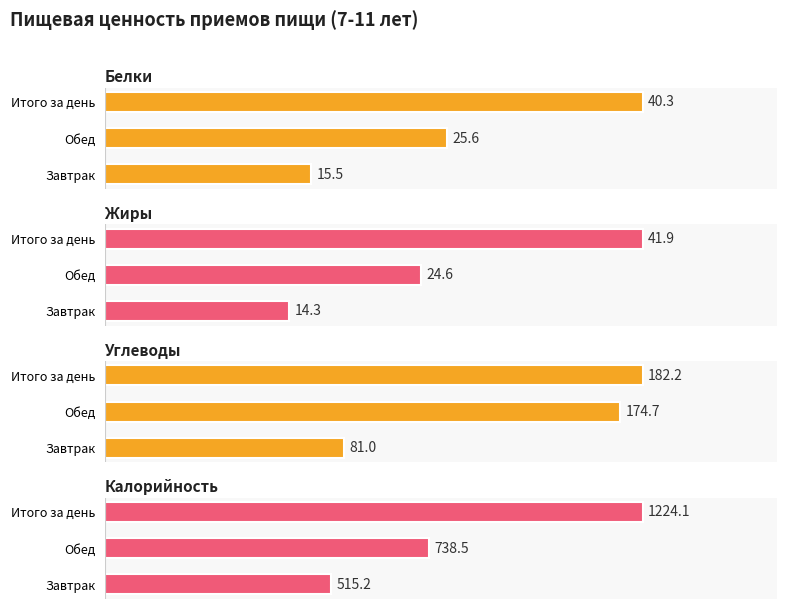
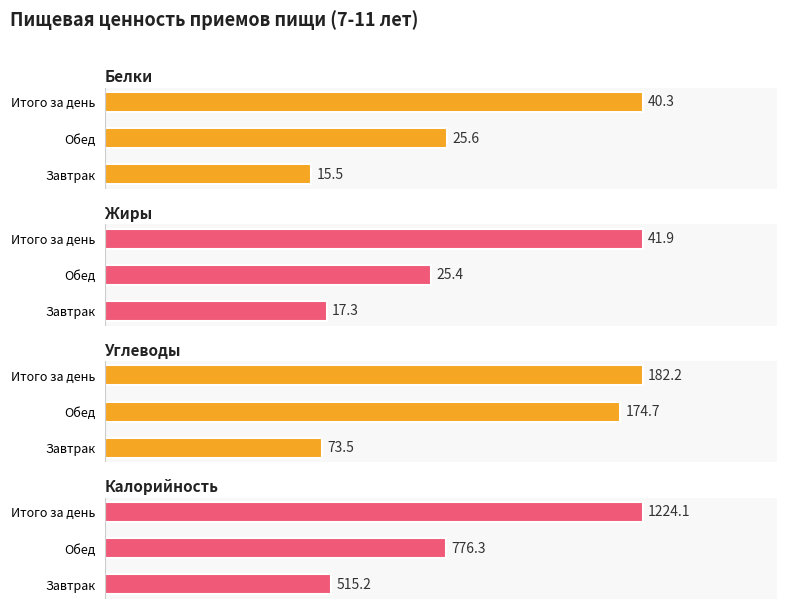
  {
    "Белки": {
      "Итого за день": 40.3,
      "Обед": 25.6,
      "Завтрак": 15.5
    },
    "Жиры": {
      "Итого за день": 41.9,
-     "Обед": 24.6,
-     "Завтрак": 14.3
+     "Обед": 25.4,
+     "Завтрак": 17.3
    },
    "Углеводы": {
      "Итого за день": 182.2,
      "Обед": 174.7,
-     "Завтрак": 81.0
+     "Завтрак": 73.5
    },
    "Калорийность": {
      "Итого за день": 1224.1,
-     "Обед": 738.5,
+     "Обед": 776.3,
      "Завтрак": 515.2
    }
  }
